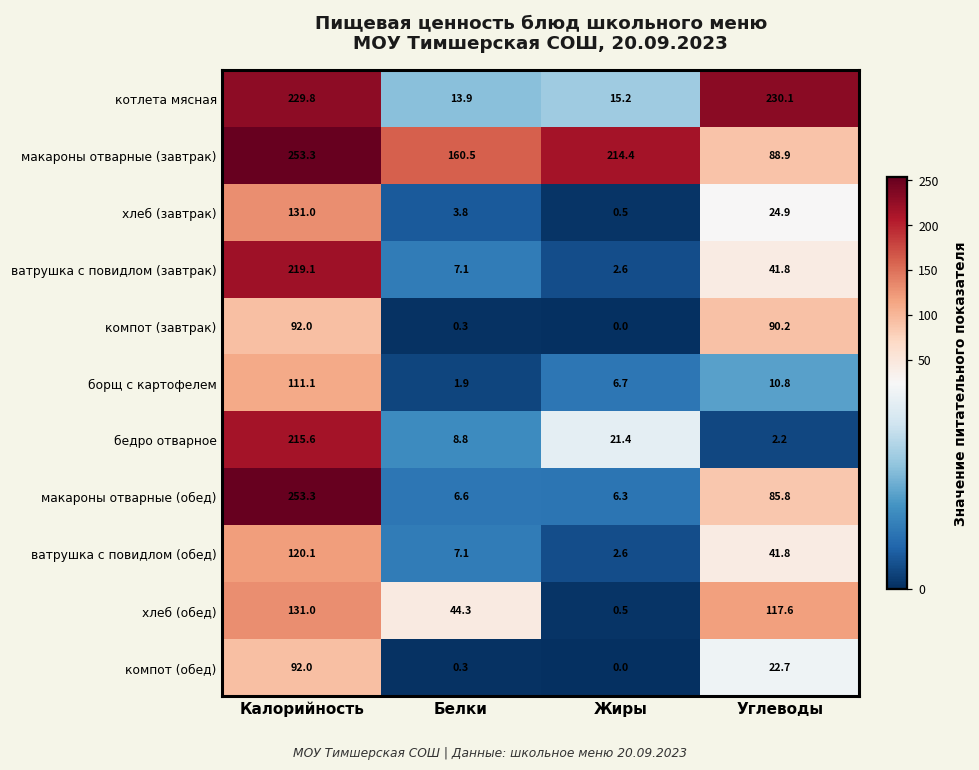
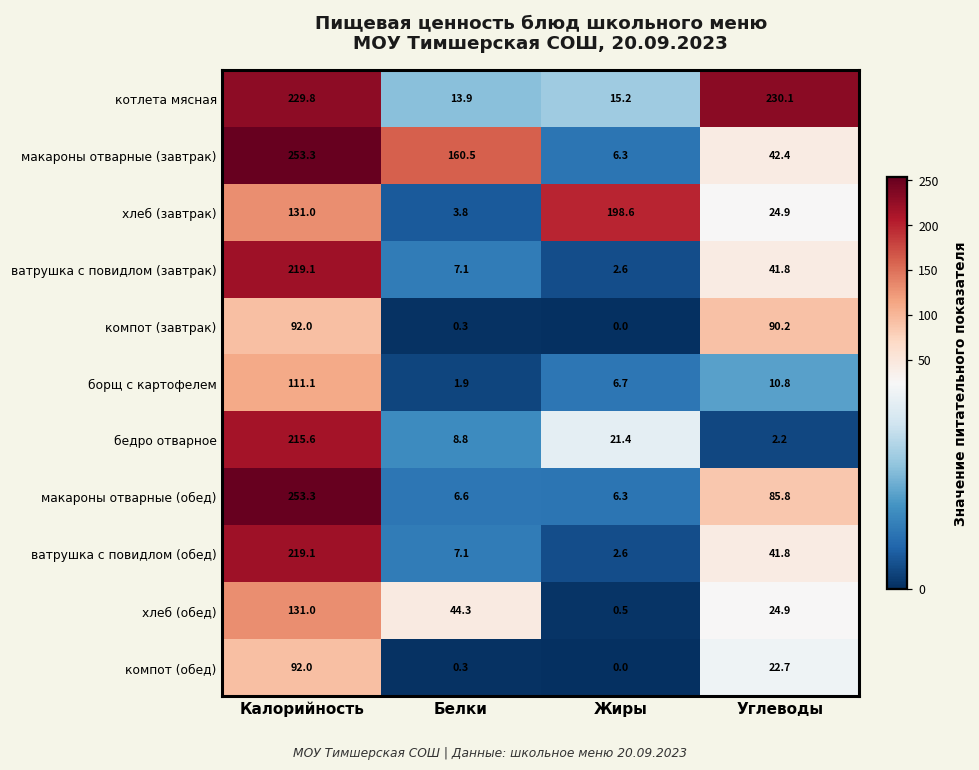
  {
    "котлета мясная": {
      "Калорийность": 229.8,
      "Белки": 13.9,
      "Жиры": 15.2,
      "Углеводы": 230.1
    },
    "макароны отварные (завтрак)": {
      "Калорийность": 253.3,
      "Белки": 160.5,
-     "Жиры": 214.4,
-     "Углеводы": 88.9
+     "Жиры": 6.3,
+     "Углеводы": 42.4
    },
    "хлеб (завтрак)": {
      "Калорийность": 131.0,
      "Белки": 3.8,
-     "Жиры": 0.5,
+     "Жиры": 198.6,
      "Углеводы": 24.9
    },
    "ватрушка с повидлом (завтрак)": {
      "Калорийность": 219.1,
      "Белки": 7.1,
      "Жиры": 2.6,
      "Углеводы": 41.8
    },
    "компот (завтрак)": {
      "Калорийность": 92.0,
      "Белки": 0.3,
      "Жиры": 0.0,
      "Углеводы": 90.2
    },
    "борщ с картофелем": {
      "Калорийность": 111.1,
      "Белки": 1.9,
      "Жиры": 6.7,
      "Углеводы": 10.8
    },
    "бедро отварное": {
      "Калорийность": 215.6,
      "Белки": 8.8,
      "Жиры": 21.4,
      "Углеводы": 2.2
    },
    "макароны отварные (обед)": {
      "Калорийность": 253.3,
      "Белки": 6.6,
      "Жиры": 6.3,
      "Углеводы": 85.8
    },
    "ватрушка с повидлом (обед)": {
-     "Калорийность": 120.1,
+     "Калорийность": 219.1,
      "Белки": 7.1,
      "Жиры": 2.6,
      "Углеводы": 41.8
    },
    "хлеб (обед)": {
      "Калорийность": 131.0,
      "Белки": 44.3,
      "Жиры": 0.5,
-     "Углеводы": 117.6
+     "Углеводы": 24.9
    },
    "компот (обед)": {
      "Калорийность": 92.0,
      "Белки": 0.3,
      "Жиры": 0.0,
      "Углеводы": 22.7
    }
  }
